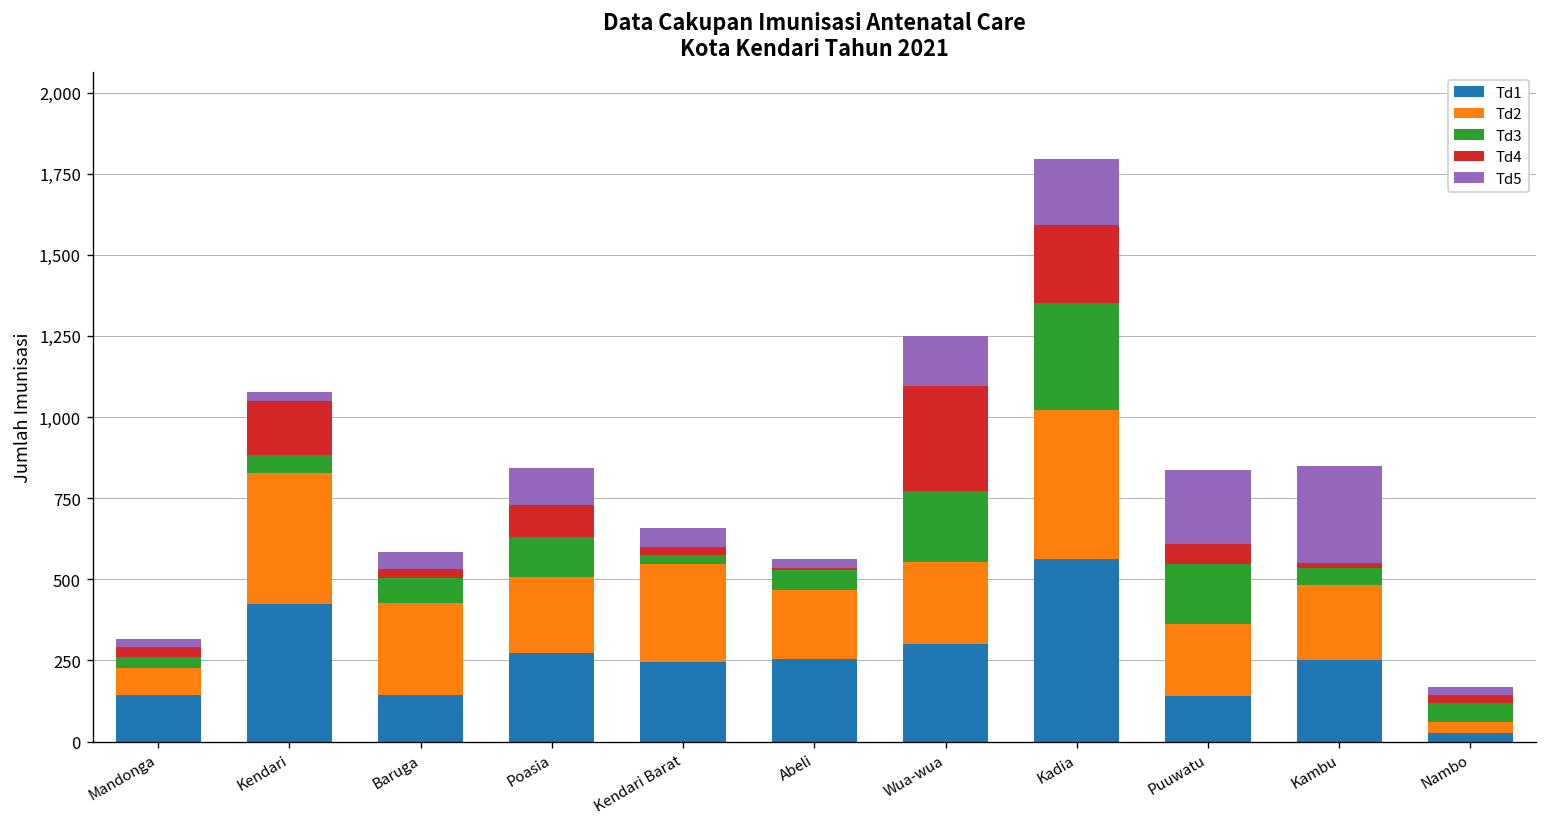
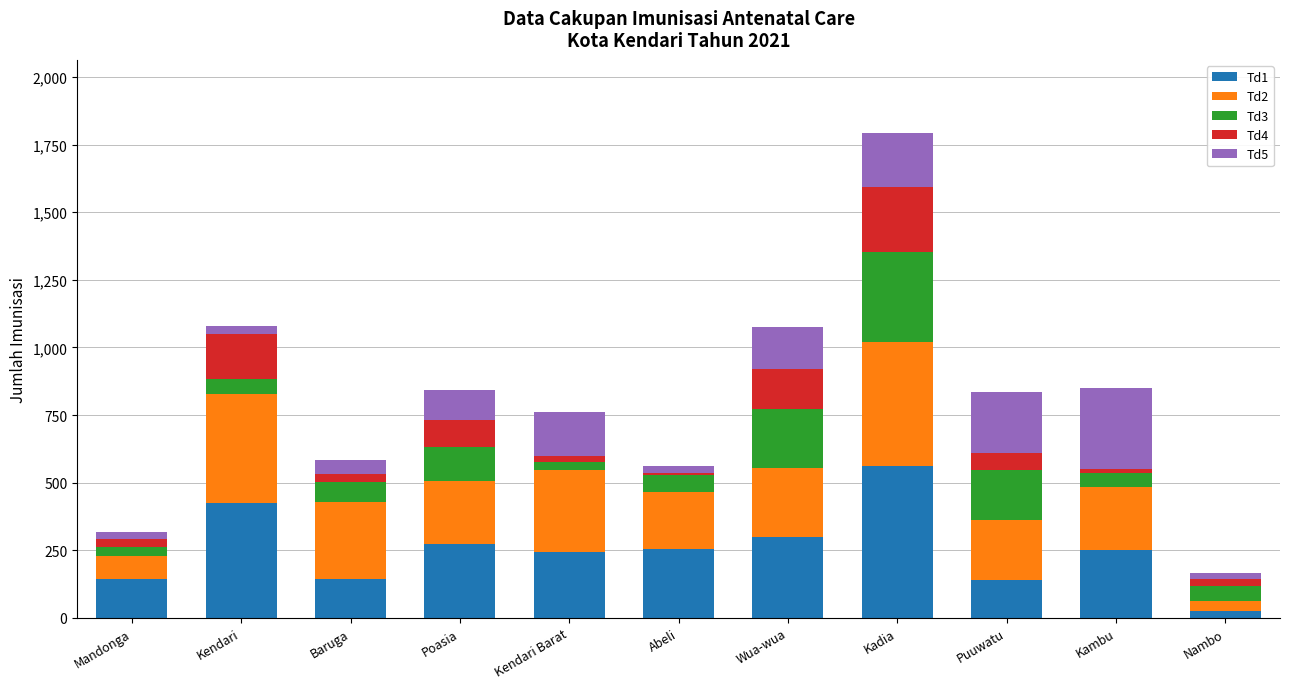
  {
    "Td1": {
      "Mandonga": 140,
      "Kendari": 430,
      "Baruga": 140,
      "Poasia": 270,
      "Kendari Barat": 250,
      "Abeli": 250,
      "Wua-wua": 300,
      "Kadia": 560,
      "Puuwatu": 140,
      "Kambu": 250,
      "Nambo": 30
    },
    "Td2": {
      "Mandonga": 80,
      "Kendari": 400,
      "Baruga": 290,
      "Poasia": 240,
      "Kendari Barat": 300,
      "Abeli": 210,
      "Wua-wua": 250,
      "Kadia": 460,
      "Puuwatu": 220,
      "Kambu": 230,
      "Nambo": 40
    },
    "Td3": {
      "Mandonga": 30,
      "Kendari": 50,
      "Baruga": 80,
      "Poasia": 120,
      "Kendari Barat": 30,
      "Abeli": 60,
      "Wua-wua": 220,
      "Kadia": 330,
      "Puuwatu": 190,
      "Kambu": 50,
      "Nambo": 60
    },
    "Td4": {
      "Mandonga": 30,
      "Kendari": 170,
      "Baruga": 30,
      "Poasia": 100,
      "Kendari Barat": 20,
-     "Wua-wua": 320,
+     "Wua-wua": 150,
      "Kadia": 240,
      "Puuwatu": 60,
      "Kambu": 20,
      "Nambo": 30
    },
    "Td5": {
      "Mandonga": 20,
      "Kendari": 30,
      "Baruga": 50,
      "Poasia": 110,
-     "Kendari Barat": 60,
+     "Kendari Barat": 160,
      "Abeli": 30,
      "Wua-wua": 160,
      "Kadia": 200,
      "Puuwatu": 230,
      "Kambu": 300,
      "Nambo": 20
    }
  }
